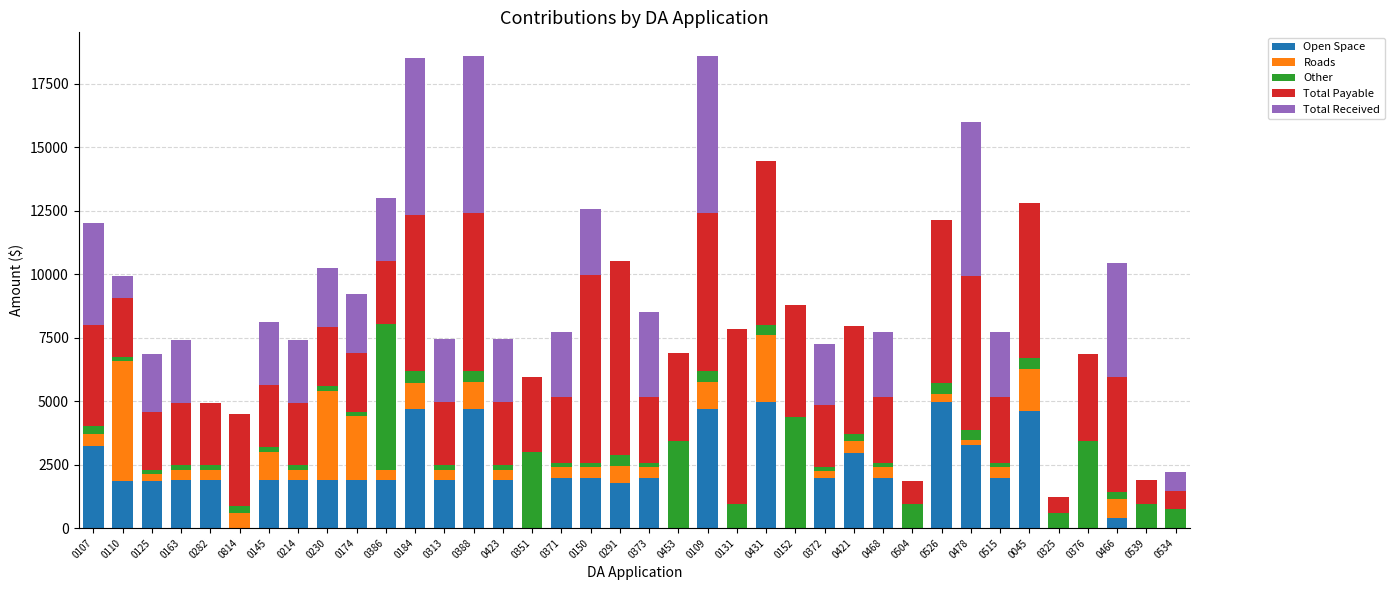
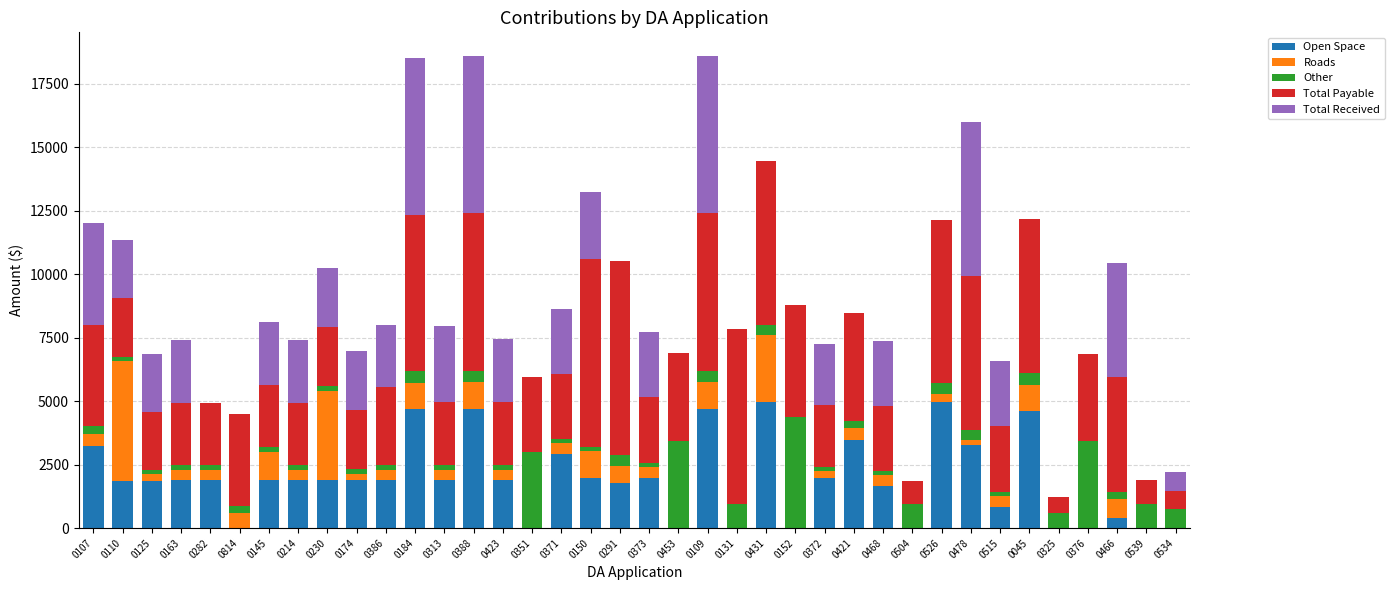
  {
    "Open Space": {
      "0107": 3200,
      "0110": 1900,
      "0125": 1900,
      "0163": 1900,
      "0282": 1900,
      "0814": 0,
      "0145": 1900,
      "0214": 1900,
      "0230": 1900,
      "0174": 1900,
      "0386": 1900,
      "0184": 4700,
      "0313": 1900,
      "0388": 4700,
      "0423": 1900,
      "0351": 0,
-     "0371": 2000,
+     "0371": 2900,
      "0150": 2000,
      "0291": 1800,
      "0373": 2000,
      "0453": 0,
      "0109": 4700,
      "0131": 0,
      "0431": 5000,
      "0152": 0,
      "0372": 2000,
-     "0421": 2900,
-     "0468": 2000,
+     "0421": 3500,
+     "0468": 1700,
      "0504": 0,
      "0526": 5000,
      "0478": 3300,
-     "0515": 2000,
+     "0515": 800,
      "0045": 4600,
      "0325": 0,
      "0376": 0,
      "0466": 400,
      "0539": 0,
      "0534": 0
    },
    "Roads": {
      "0107": 500,
      "0110": 4700,
      "0125": 300,
      "0163": 400,
      "0282": 400,
      "0814": 600,
      "0145": 1100,
      "0214": 400,
      "0230": 3500,
-     "0174": 2500,
+     "0174": 300,
      "0386": 400,
      "0184": 1000,
      "0313": 400,
      "0388": 1000,
      "0423": 400,
      "0351": 0,
      "0371": 400,
-     "0150": 400,
+     "0150": 1100,
      "0291": 700,
      "0373": 400,
      "0453": 0,
      "0109": 1000,
      "0131": 0,
      "0431": 2600,
      "0152": 0,
      "0372": 300,
      "0421": 500,
      "0468": 400,
      "0504": 0,
      "0526": 300,
      "0478": 200,
      "0515": 400,
-     "0045": 1600,
+     "0045": 1000,
      "0325": 0,
      "0376": 0,
      "0466": 700,
      "0539": 0,
      "0534": 0
    },
    "Other": {
      "0107": 300,
      "0110": 200,
      "0125": 200,
      "0163": 200,
      "0282": 200,
      "0814": 300,
      "0145": 200,
      "0214": 200,
      "0230": 200,
      "0174": 200,
-     "0386": 5800,
+     "0386": 200,
      "0184": 500,
      "0313": 200,
      "0388": 500,
      "0423": 200,
      "0351": 3000,
      "0371": 200,
      "0150": 200,
      "0291": 400,
      "0373": 200,
      "0453": 3400,
      "0109": 500,
      "0131": 900,
      "0431": 400,
      "0152": 4400,
      "0372": 200,
      "0421": 300,
      "0468": 200,
      "0504": 900,
      "0526": 400,
      "0478": 400,
      "0515": 200,
      "0045": 400,
      "0325": 600,
      "0376": 3400,
      "0466": 300,
      "0539": 900,
      "0534": 700
    },
    "Total Payable": {
      "0107": 4000,
      "0110": 2300,
      "0125": 2300,
      "0163": 2500,
      "0282": 2500,
      "0814": 3600,
      "0145": 2500,
      "0214": 2500,
      "0230": 2300,
      "0174": 2300,
-     "0386": 2500,
+     "0386": 3100,
      "0184": 6200,
      "0313": 2500,
      "0388": 6200,
      "0423": 2500,
      "0351": 3000,
      "0371": 2600,
      "0150": 7400,
      "0291": 7600,
      "0373": 2600,
      "0453": 3400,
      "0109": 6200,
      "0131": 6900,
      "0431": 6400,
      "0152": 4400,
      "0372": 2400,
      "0421": 4200,
      "0468": 2600,
      "0504": 900,
      "0526": 6400,
      "0478": 6100,
      "0515": 2600,
      "0045": 6100,
      "0325": 600,
      "0376": 3400,
      "0466": 4500,
      "0539": 900,
      "0534": 700
    },
    "Total Received": {
      "0107": 4000,
-     "0110": 900,
+     "0110": 2300,
      "0125": 2300,
      "0163": 2500,
      "0282": 0,
      "0814": 0,
      "0145": 2500,
      "0214": 2500,
      "0230": 2300,
      "0174": 2300,
      "0386": 2500,
      "0184": 6200,
-     "0313": 2500,
+     "0313": 3000,
      "0388": 6200,
      "0423": 2500,
      "0351": 0,
      "0371": 2600,
      "0150": 2600,
      "0291": 0,
-     "0373": 3400,
+     "0373": 2600,
      "0453": 0,
      "0109": 6200,
      "0131": 0,
      "0431": 0,
      "0152": 0,
      "0372": 2400,
      "0421": 0,
      "0468": 2600,
      "0504": 0,
      "0526": 0,
      "0478": 6100,
      "0515": 2600,
      "0045": 0,
      "0325": 0,
      "0376": 0,
      "0466": 4500,
      "0539": 0,
      "0534": 700
    }
  }
